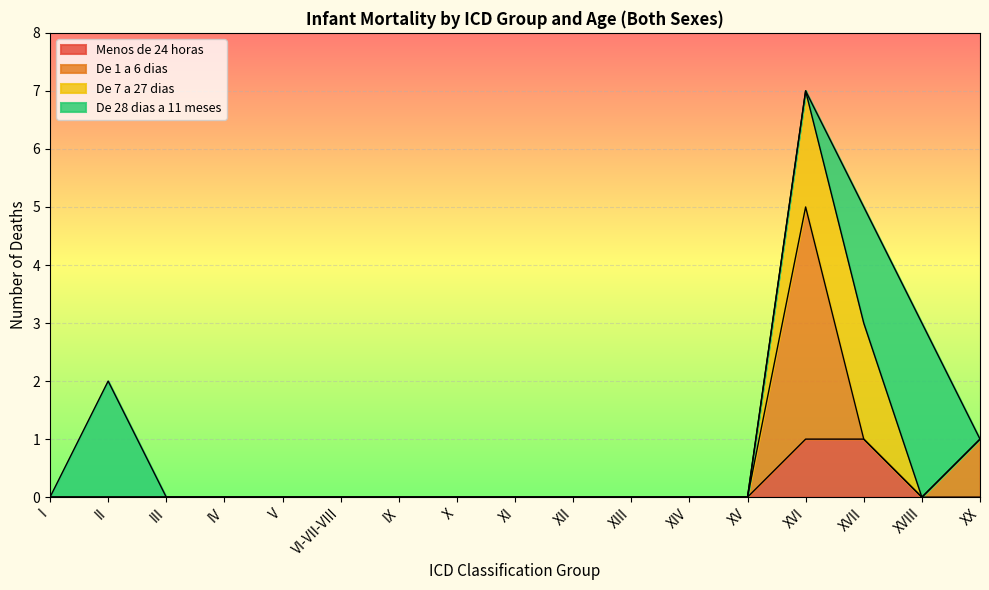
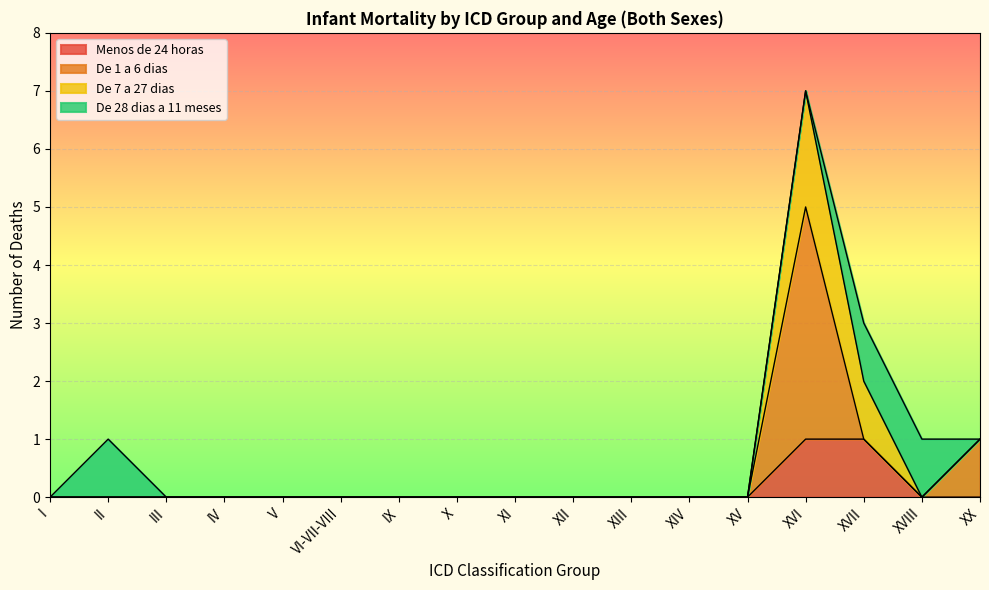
  {
    "De 7 a 27 dias": {
-     "XVII": 2
+     "XVII": 1
    },
    "De 28 dias a 11 meses": {
-     "II": 2,
-     "XVII": 2,
-     "XVIII": 3
+     "II": 1,
+     "XVII": 1,
+     "XVIII": 1
    }
  }
